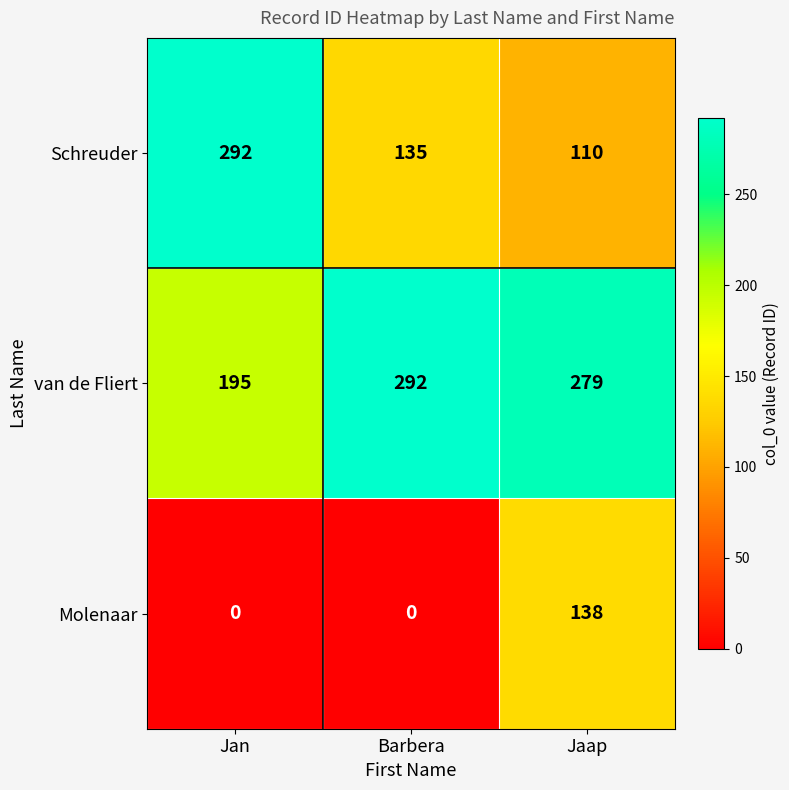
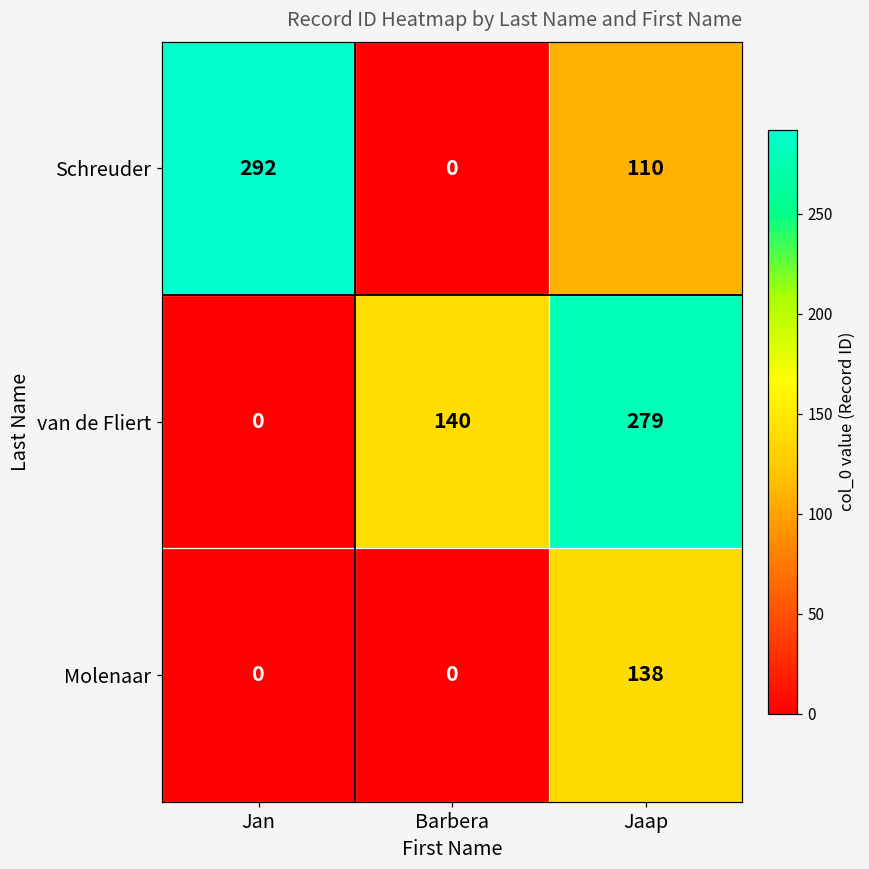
  {
    "Schreuder": {
      "Jan": 292,
-     "Barbera": 135,
+     "Barbera": 0,
      "Jaap": 110
    },
    "van de Fliert": {
-     "Jan": 195,
-     "Barbera": 292,
+     "Jan": 0,
+     "Barbera": 140,
      "Jaap": 279
    },
    "Molenaar": {
      "Jan": 0,
      "Barbera": 0,
      "Jaap": 138
    }
  }
